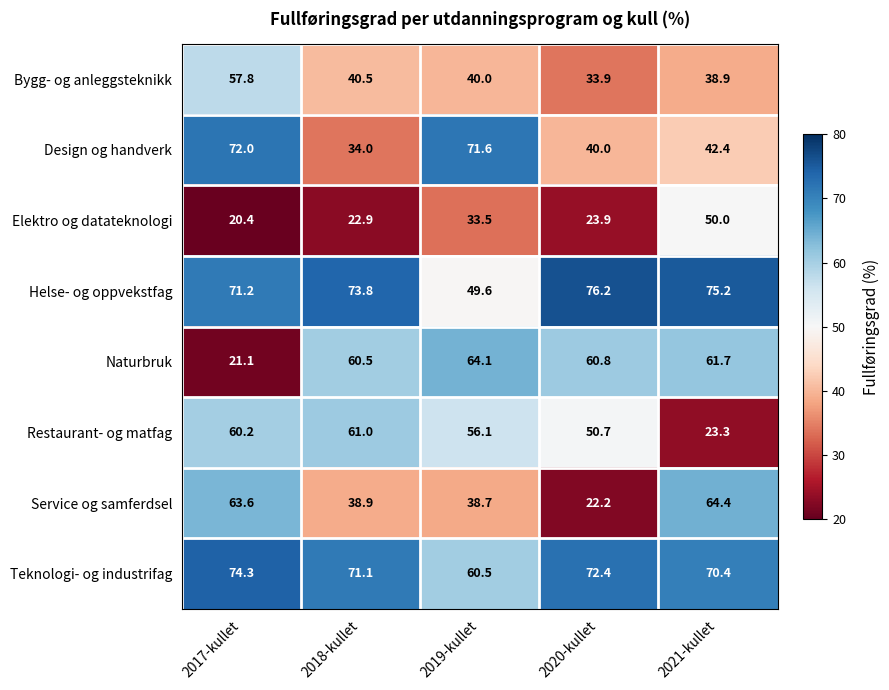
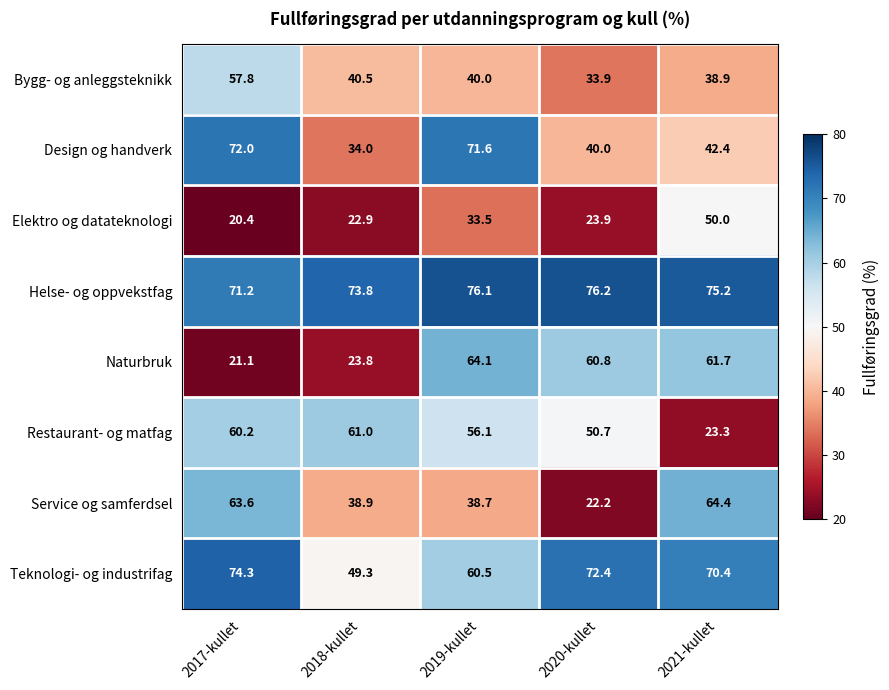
  {
    "Bygg- og anleggsteknikk": {
      "2017-kullet": 57.8,
      "2018-kullet": 40.5,
      "2019-kullet": 40.0,
      "2020-kullet": 33.9,
      "2021-kullet": 38.9
    },
    "Design og handverk": {
      "2017-kullet": 72.0,
      "2018-kullet": 34.0,
      "2019-kullet": 71.6,
      "2020-kullet": 40.0,
      "2021-kullet": 42.4
    },
    "Elektro og datateknologi": {
      "2017-kullet": 20.4,
      "2018-kullet": 22.9,
      "2019-kullet": 33.5,
      "2020-kullet": 23.9,
      "2021-kullet": 50.0
    },
    "Helse- og oppvekstfag": {
      "2017-kullet": 71.2,
      "2018-kullet": 73.8,
-     "2019-kullet": 49.6,
+     "2019-kullet": 76.1,
      "2020-kullet": 76.2,
      "2021-kullet": 75.2
    },
    "Naturbruk": {
      "2017-kullet": 21.1,
-     "2018-kullet": 60.5,
+     "2018-kullet": 23.8,
      "2019-kullet": 64.1,
      "2020-kullet": 60.8,
      "2021-kullet": 61.7
    },
    "Restaurant- og matfag": {
      "2017-kullet": 60.2,
      "2018-kullet": 61.0,
      "2019-kullet": 56.1,
      "2020-kullet": 50.7,
      "2021-kullet": 23.3
    },
    "Service og samferdsel": {
      "2017-kullet": 63.6,
      "2018-kullet": 38.9,
      "2019-kullet": 38.7,
      "2020-kullet": 22.2,
      "2021-kullet": 64.4
    },
    "Teknologi- og industrifag": {
      "2017-kullet": 74.3,
-     "2018-kullet": 71.1,
+     "2018-kullet": 49.3,
      "2019-kullet": 60.5,
      "2020-kullet": 72.4,
      "2021-kullet": 70.4
    }
  }
